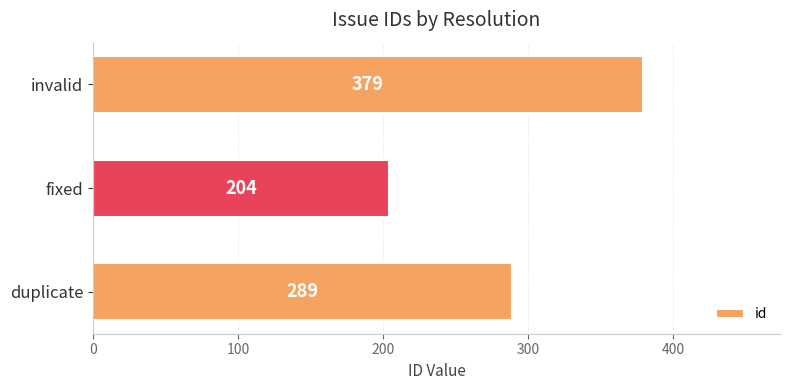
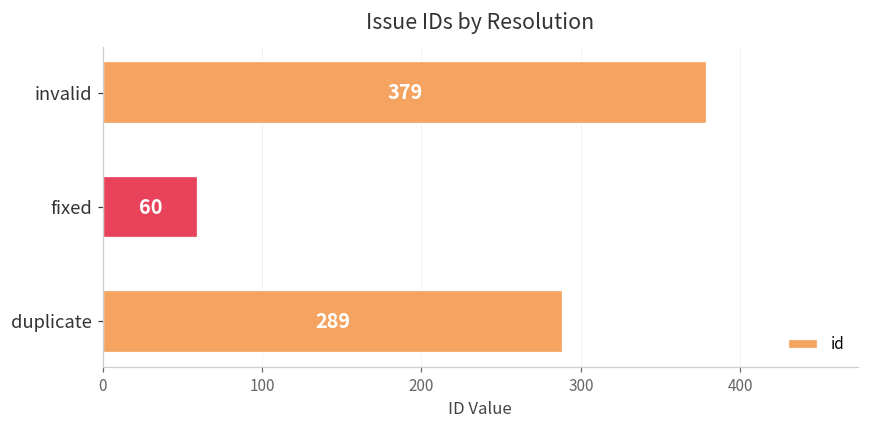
  {
    "invalid": 379,
-   "fixed": 204,
+   "fixed": 60,
    "duplicate": 289
  }
